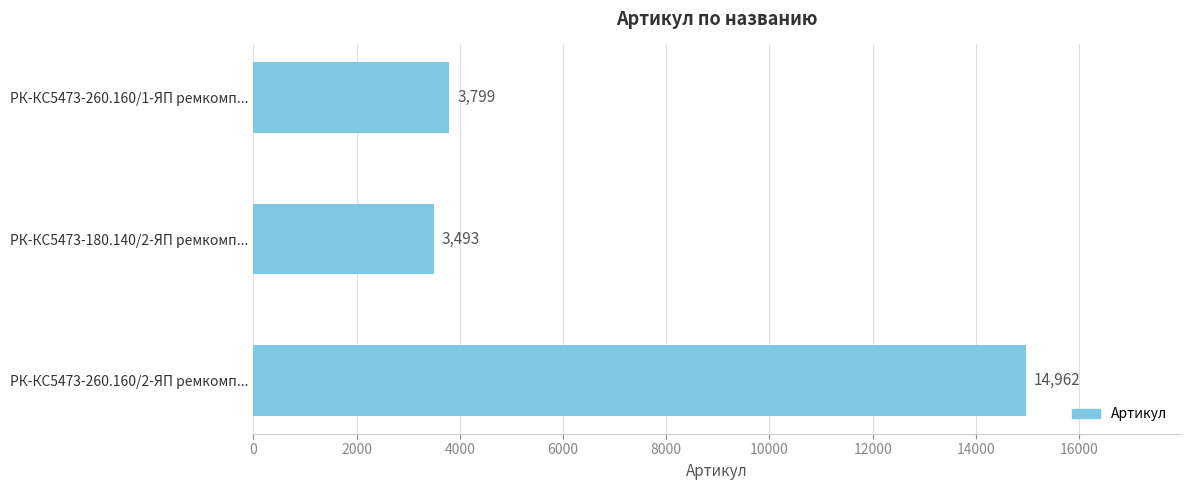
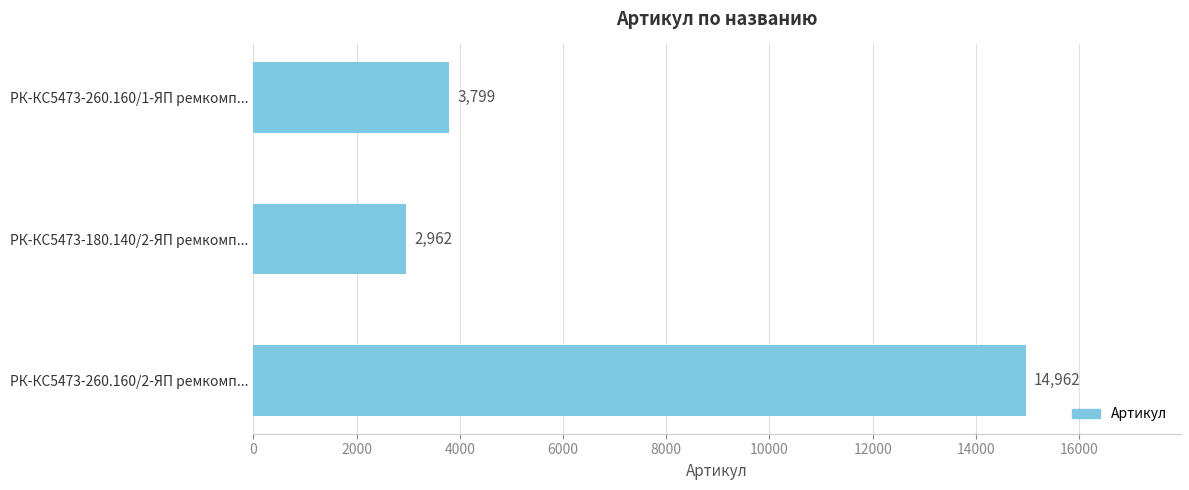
  {
    "РК-КС5473-260.160/1-ЯП ремкомп...": "3,799",
-   "РК-КС5473-180.140/2-ЯП ремкомп...": "3,493",
+   "РК-КС5473-180.140/2-ЯП ремкомп...": "2,962",
    "РК-КС5473-260.160/2-ЯП ремкомп...": "14,962"
  }
